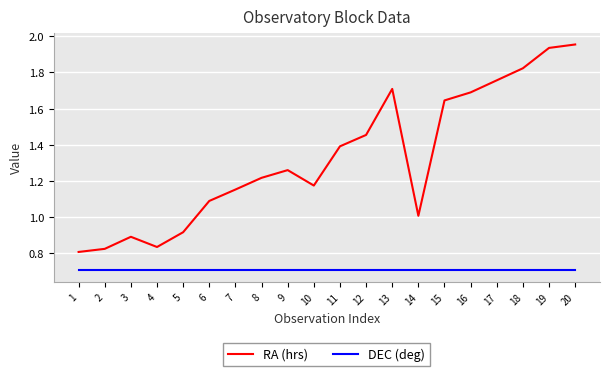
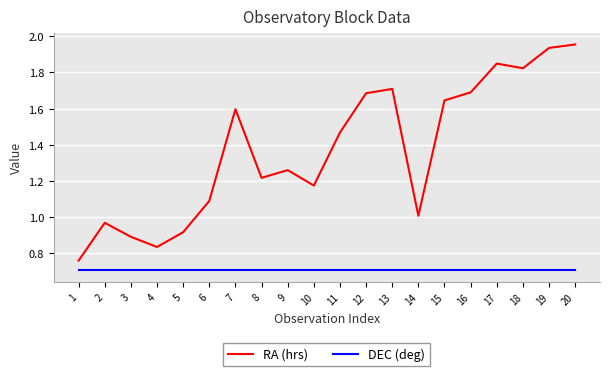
  {
    "RA (hrs)": {
-     "1": 0.81,
-     "2": 0.82,
+     "1": 0.76,
+     "2": 0.97,
      "3": 0.89,
      "4": 0.83,
      "5": 0.92,
      "6": 1.09,
-     "7": 1.15,
+     "7": 1.60,
      "8": 1.22,
      "9": 1.26,
      "10": 1.17,
-     "11": 1.39,
-     "12": 1.45,
+     "11": 1.47,
+     "12": 1.68,
      "13": 1.71,
      "14": 1.01,
      "15": 1.65,
      "16": 1.69,
-     "17": 1.76,
+     "17": 1.85,
      "18": 1.82,
      "19": 1.94,
      "20": 1.95
    },
    "DEC (deg)": {
      "1": 0.70,
      "2": 0.70,
      "3": 0.70,
      "4": 0.70,
      "5": 0.70,
      "6": 0.70,
      "7": 0.70,
      "8": 0.70,
      "9": 0.70,
      "10": 0.70,
      "11": 0.70,
      "12": 0.70,
      "13": 0.70,
      "14": 0.70,
      "15": 0.70,
      "16": 0.70,
      "17": 0.70,
      "18": 0.70,
      "19": 0.70,
      "20": 0.70
    }
  }
